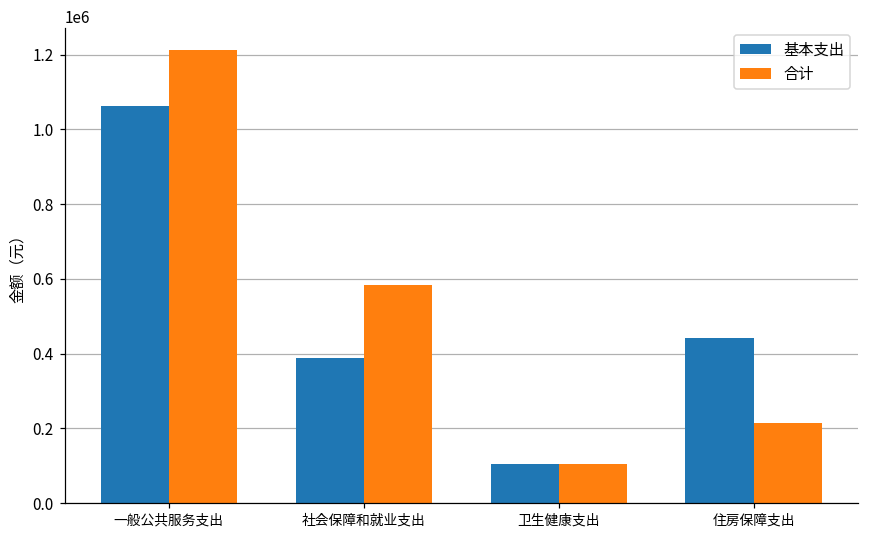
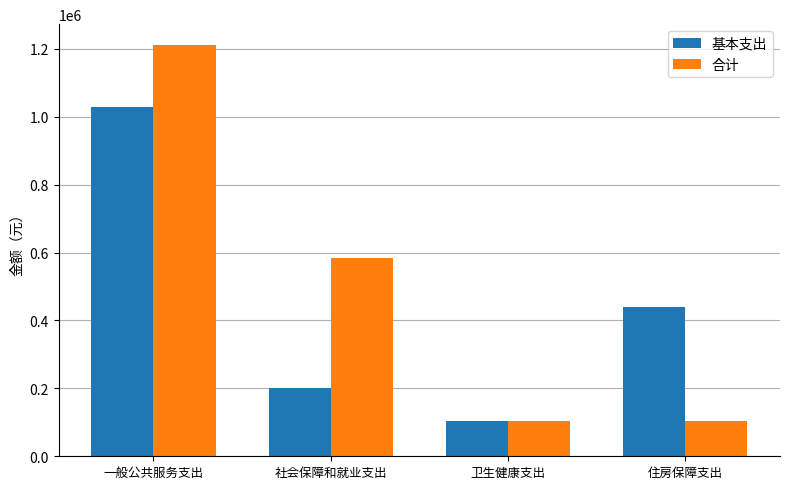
  {
    "基本支出": {
-     "一般公共服务支出": 1060000,
-     "社会保障和就业支出": 390000,
+     "一般公共服务支出": 1030000,
+     "社会保障和就业支出": 200000,
      "卫生健康支出": 100000,
      "住房保障支出": 440000
    },
    "合计": {
      "一般公共服务支出": 1210000,
      "社会保障和就业支出": 580000,
      "卫生健康支出": 100000,
-     "住房保障支出": 210000
+     "住房保障支出": 110000
    }
  }
